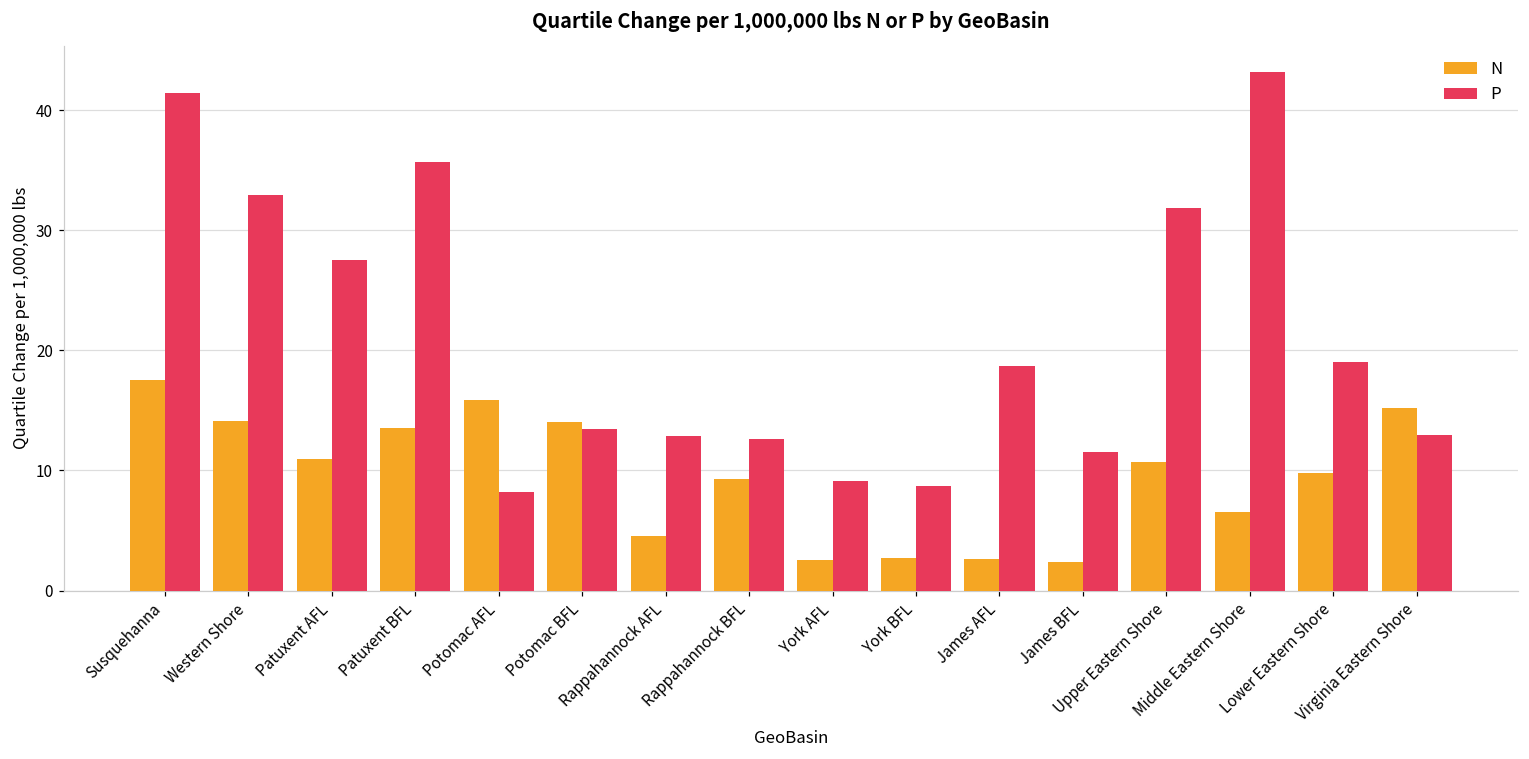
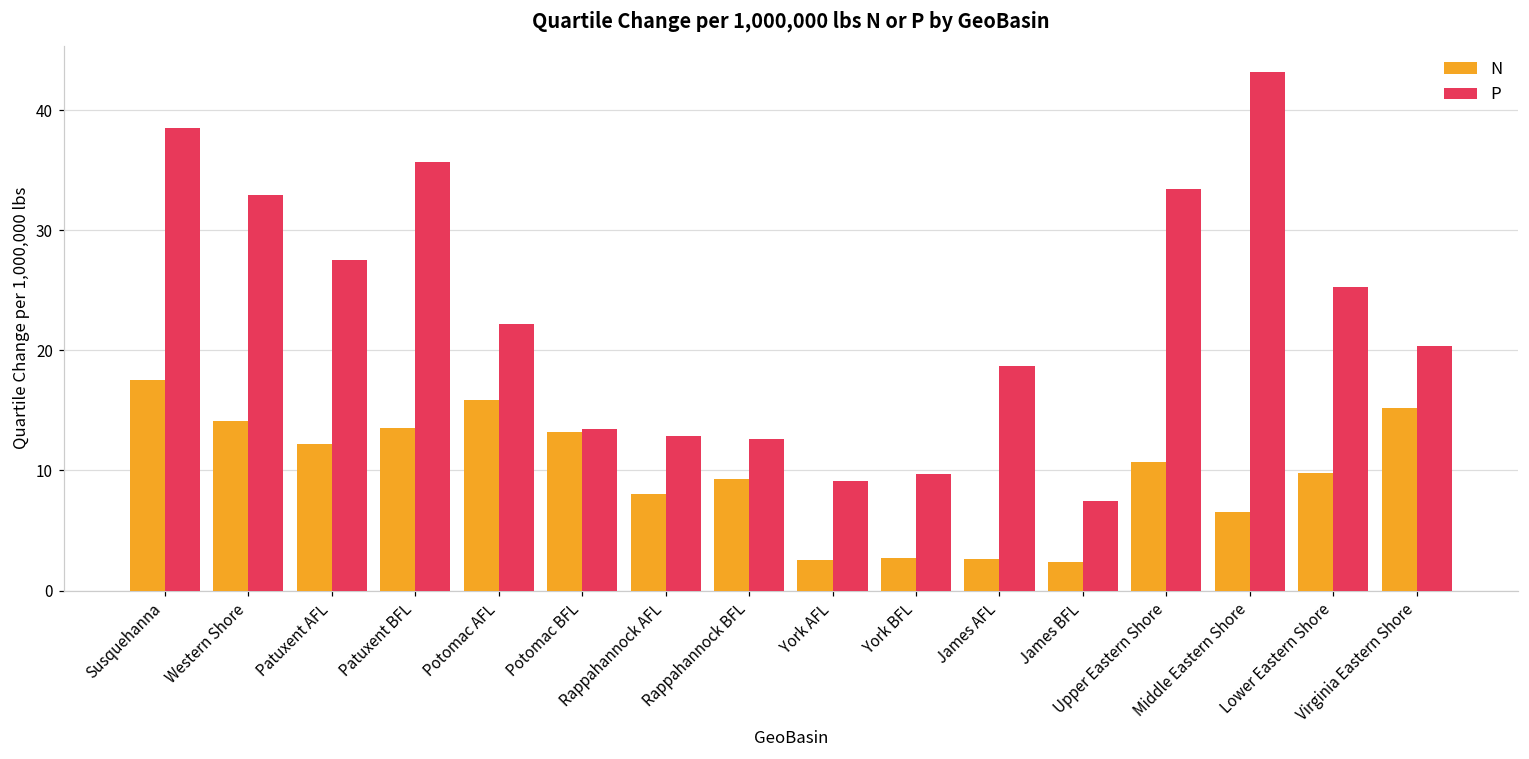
  {
    "N": {
      "Susquehanna": 17.5,
      "Western Shore": 14.1,
-     "Patuxent AFL": 10.9,
+     "Patuxent AFL": 12.2,
      "Patuxent BFL": 13.5,
      "Potomac AFL": 15.9,
-     "Potomac BFL": 14.1,
-     "Rappahannock AFL": 4.5,
+     "Potomac BFL": 13.2,
+     "Rappahannock AFL": 8.1,
      "Rappahannock BFL": 9.3,
      "York AFL": 2.6,
      "York BFL": 2.7,
      "James AFL": 2.6,
      "James BFL": 2.4,
      "Upper Eastern Shore": 10.7,
      "Middle Eastern Shore": 6.5,
      "Lower Eastern Shore": 9.8,
      "Virginia Eastern Shore": 15.2
    },
    "P": {
-     "Susquehanna": 41.4,
+     "Susquehanna": 38.5,
      "Western Shore": 32.9,
      "Patuxent AFL": 27.5,
      "Patuxent BFL": 35.7,
-     "Potomac AFL": 8.2,
+     "Potomac AFL": 22.2,
      "Potomac BFL": 13.4,
      "Rappahannock AFL": 12.9,
      "Rappahannock BFL": 12.6,
      "York AFL": 9.1,
-     "York BFL": 8.7,
+     "York BFL": 9.7,
      "James AFL": 18.7,
-     "James BFL": 11.6,
-     "Upper Eastern Shore": 31.8,
+     "James BFL": 7.4,
+     "Upper Eastern Shore": 33.4,
      "Middle Eastern Shore": 43.2,
-     "Lower Eastern Shore": 19.0,
-     "Virginia Eastern Shore": 13.0
+     "Lower Eastern Shore": 25.2,
+     "Virginia Eastern Shore": 20.4
    }
  }
